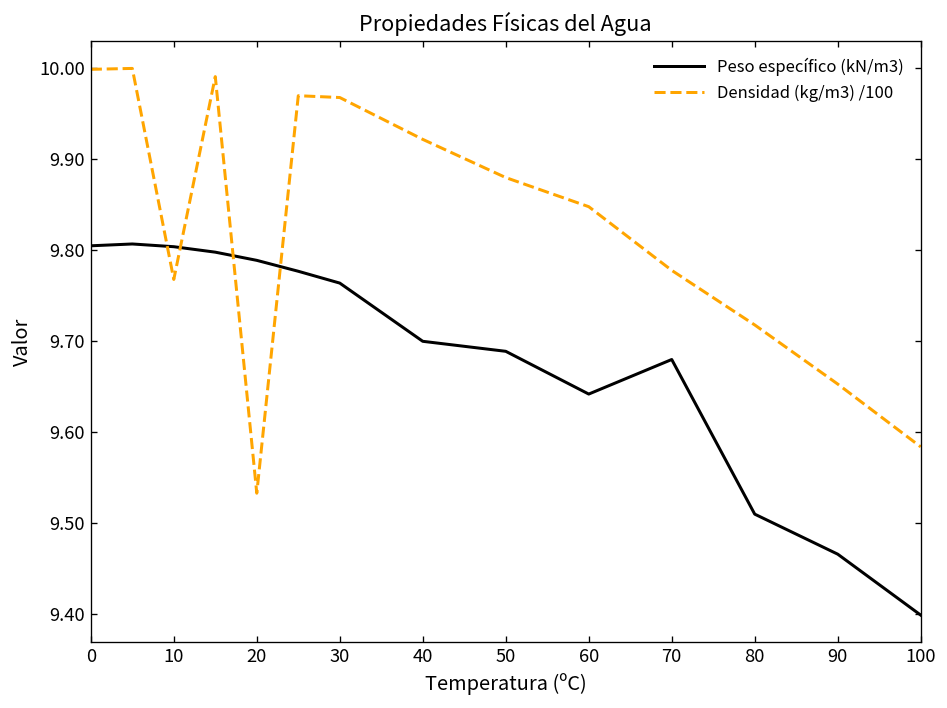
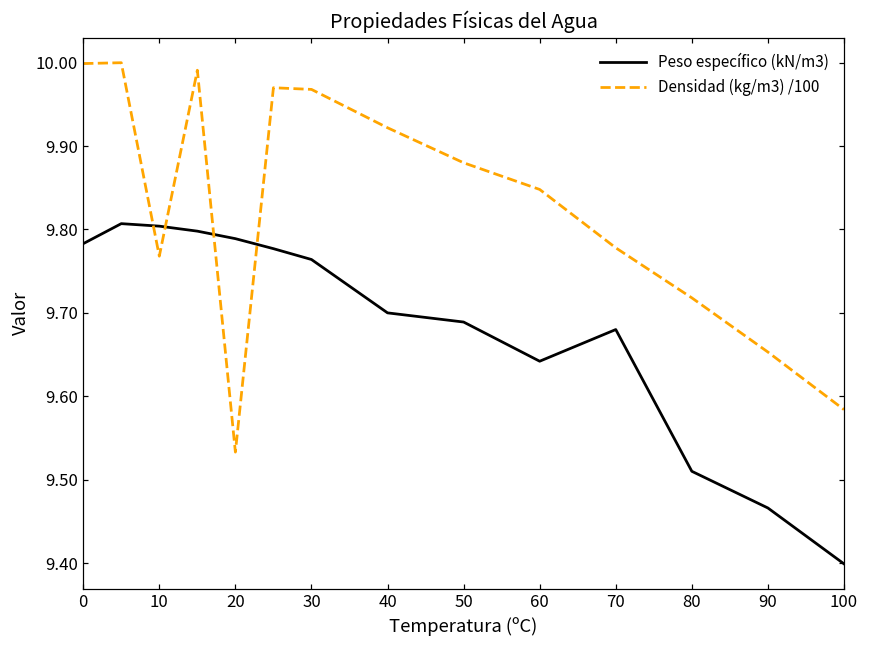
  {
    "Peso específico (kN/m3)": {
-     "0": 9.81,
+     "0": 9.78,
      "10": 9.80,
      "20": 9.79,
      "30": 9.76,
      "40": 9.70,
      "50": 9.69,
      "60": 9.64,
      "70": 9.68,
      "80": 9.51,
      "90": 9.47,
      "100": 9.40
    },
    "Densidad (kg/m3) /100": {
      "0": 10.00,
      "10": 9.77,
      "20": 9.53,
      "30": 9.97,
      "40": 9.92,
      "50": 9.88,
      "60": 9.85,
      "70": 9.78,
      "80": 9.72,
      "90": 9.65,
      "100": 9.58
    }
  }
